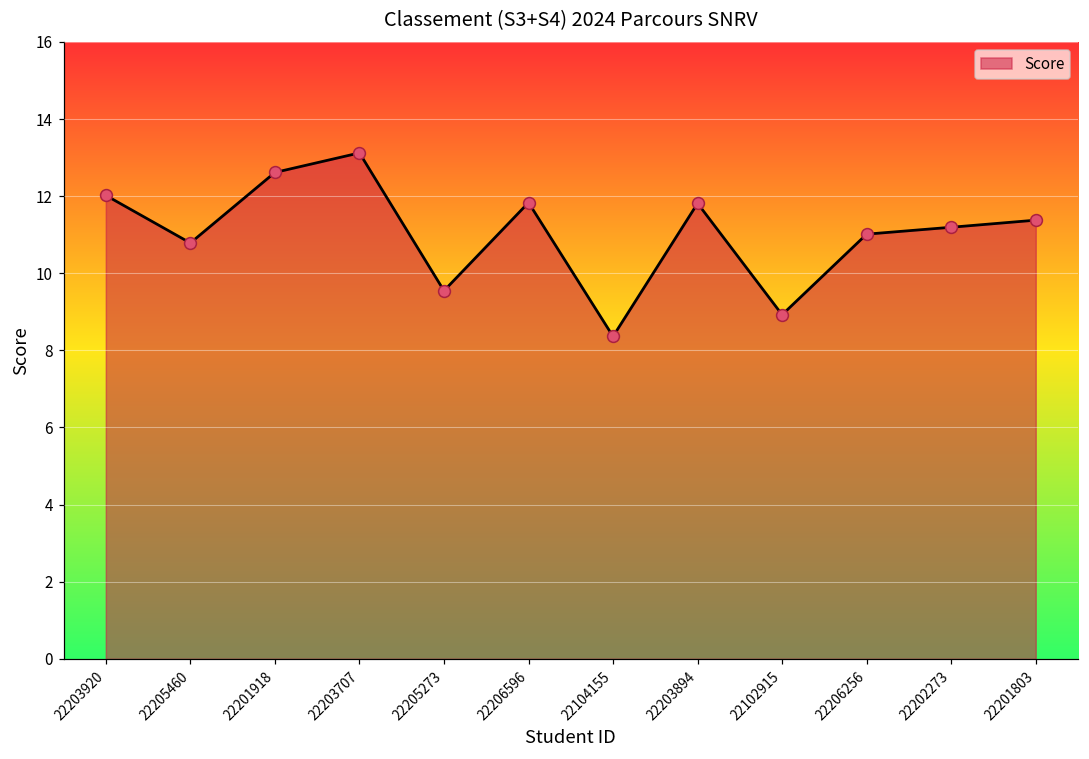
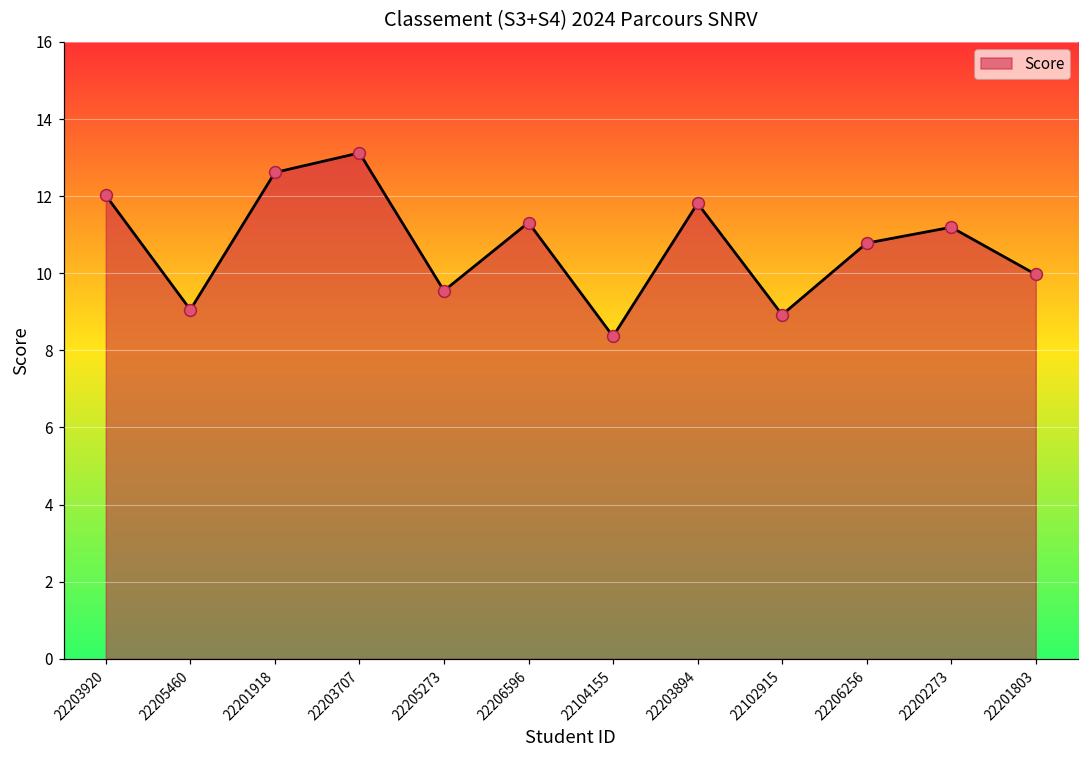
  {
    "22203920": 12.0,
-   "22205460": 10.8,
+   "22205460": 9.1,
    "22201918": 12.6,
    "22203707": 13.1,
    "22205273": 9.5,
-   "22206596": 11.8,
+   "22206596": 11.3,
    "22104155": 8.4,
    "22203894": 11.8,
    "22102915": 8.9,
-   "22206256": 11.0,
+   "22206256": 10.8,
    "22202273": 11.2,
-   "22201803": 11.4
+   "22201803": 10.0
  }
